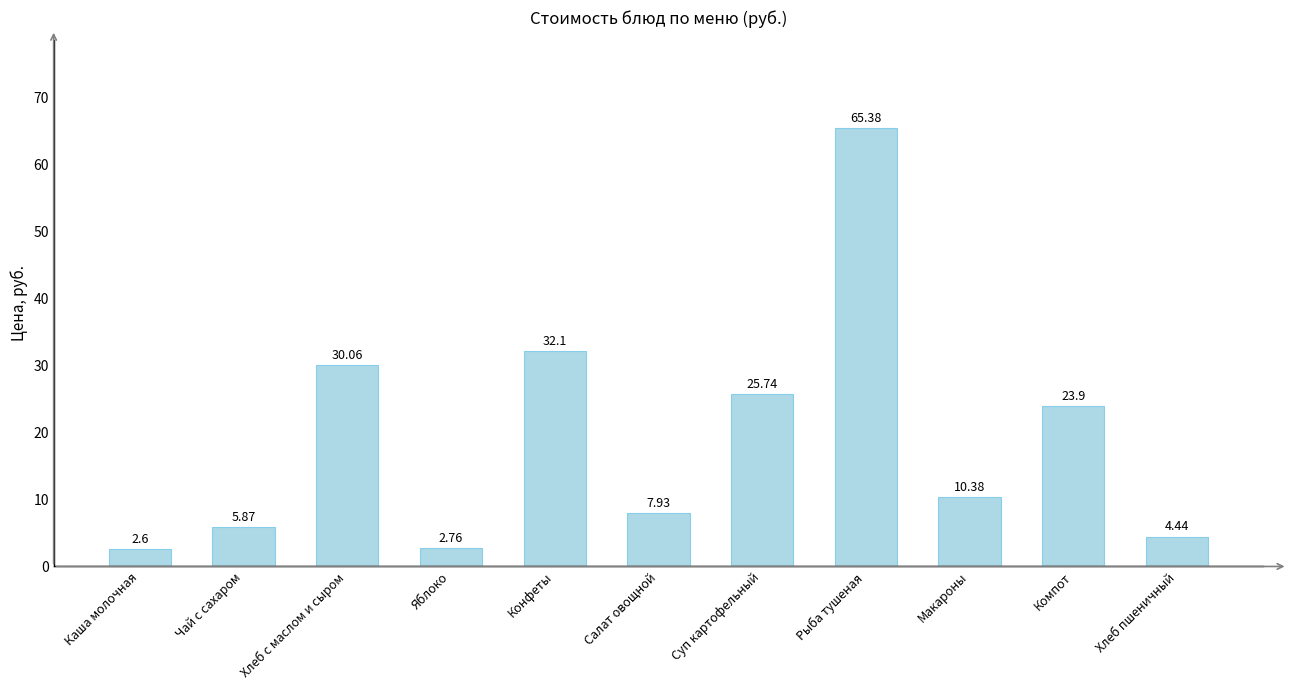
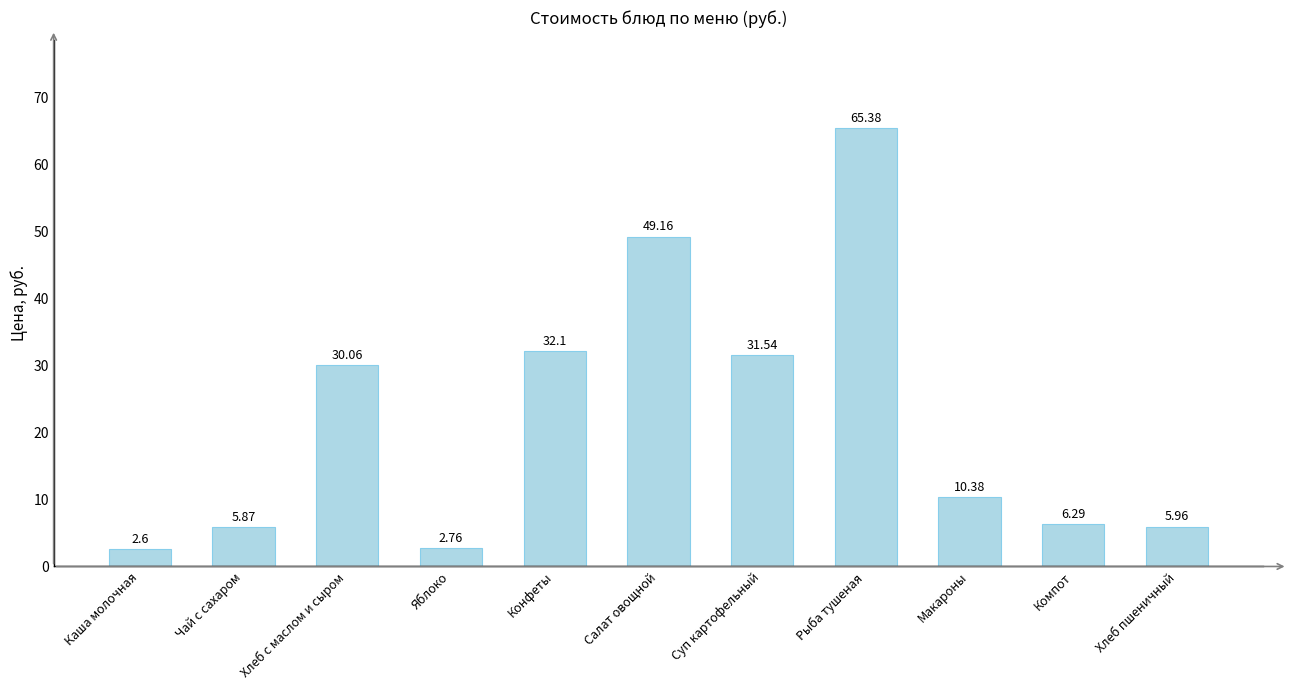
  {
    "Каша молочная": 2.6,
    "Чай с сахаром": 5.87,
    "Хлеб с маслом и сыром": 30.06,
    "Яблоко": 2.76,
    "Конфеты": 32.1,
-   "Салат овощной": 7.93,
-   "Суп картофельный": 25.74,
+   "Салат овощной": 49.16,
+   "Суп картофельный": 31.54,
    "Рыба тушеная": 65.38,
    "Макароны": 10.38,
-   "Компот": 23.9,
-   "Хлеб пшеничный": 4.44
+   "Компот": 6.29,
+   "Хлеб пшеничный": 5.96
  }
